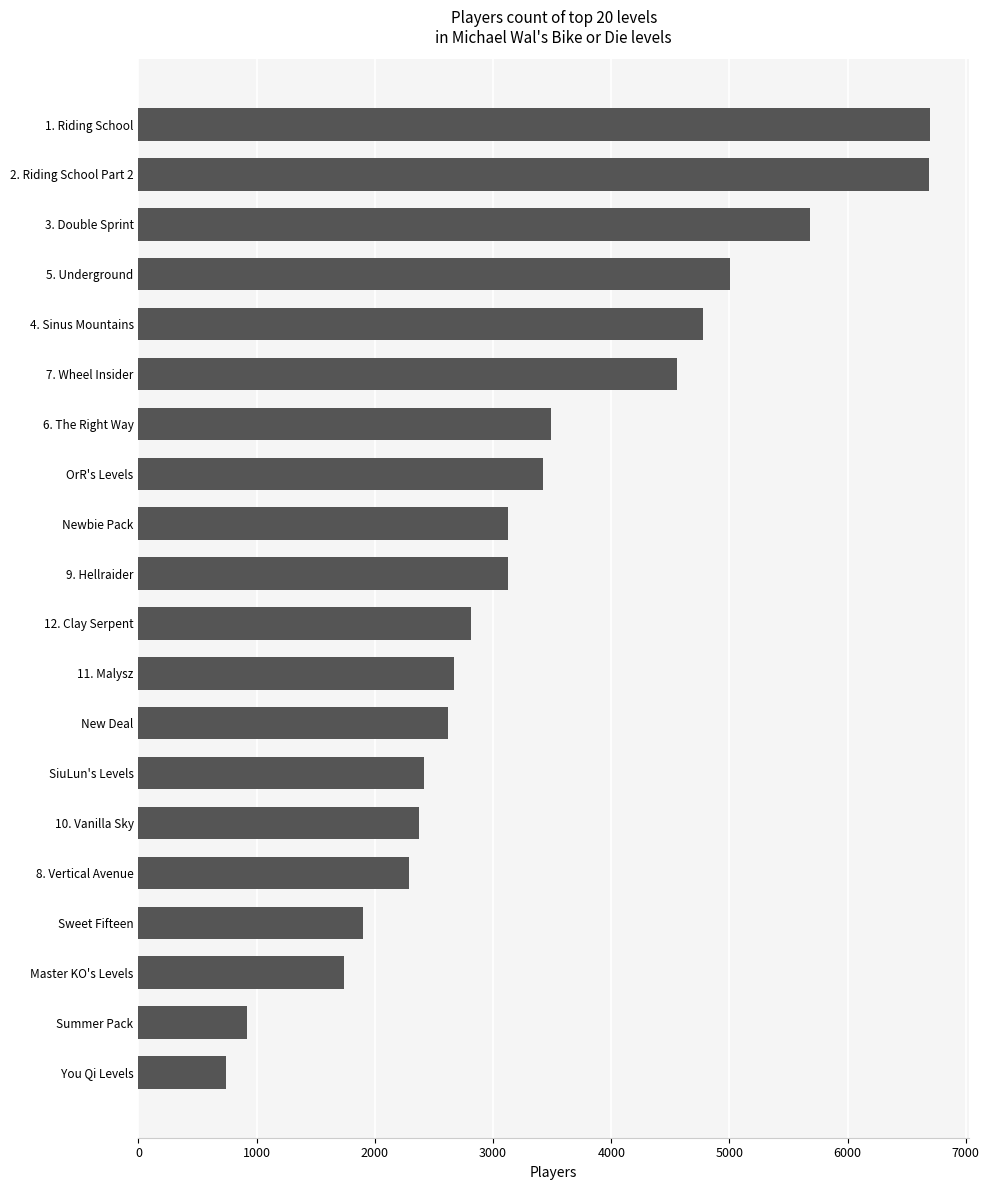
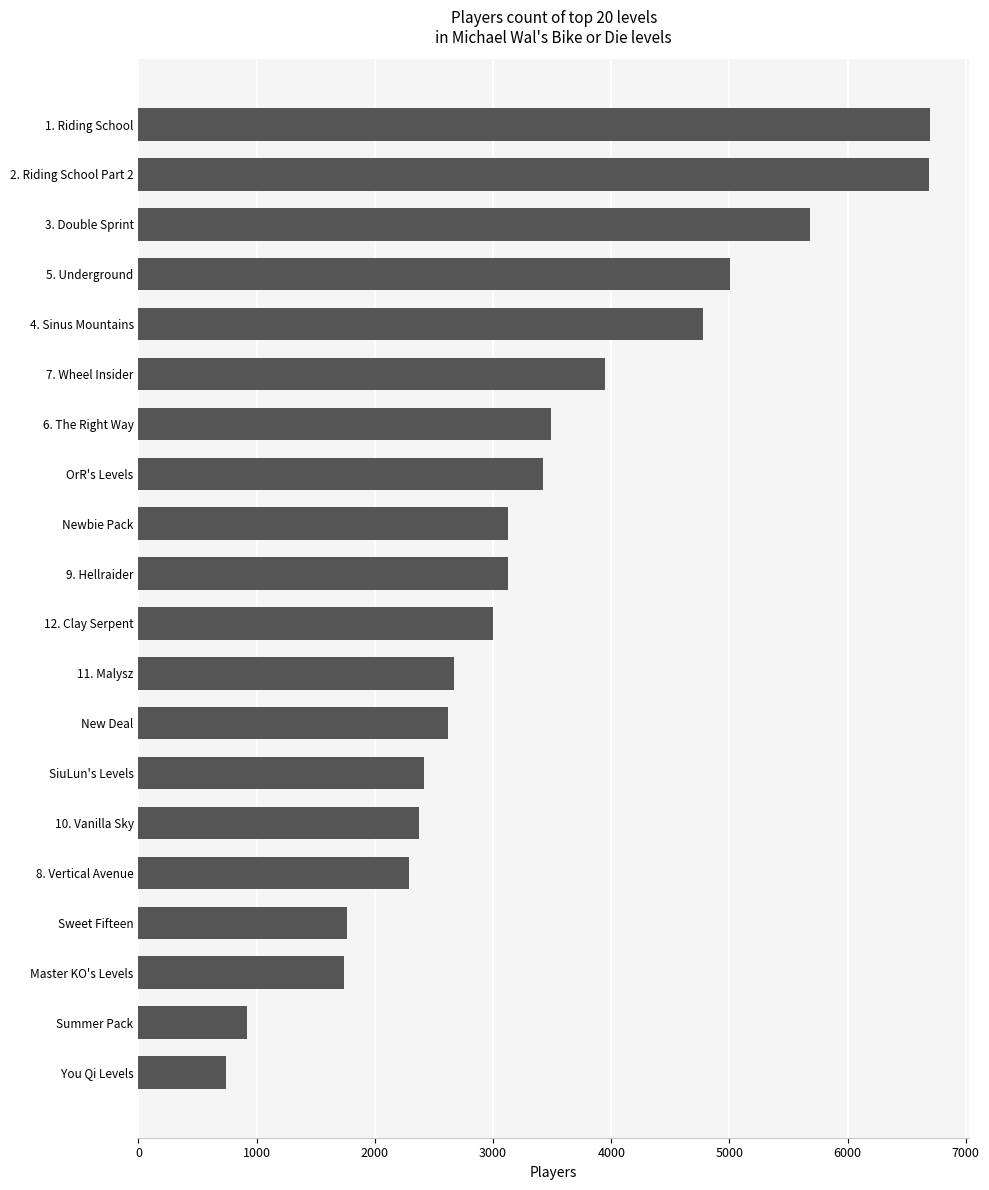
  {
    "1. Riding School": 6690,
    "2. Riding School Part 2": 6690,
    "3. Double Sprint": 5680,
    "5. Underground": 5000,
    "4. Sinus Mountains": 4780,
-   "7. Wheel Insider": 4550,
+   "7. Wheel Insider": 3950,
    "6. The Right Way": 3490,
    "OrR's Levels": 3430,
    "Newbie Pack": 3130,
    "9. Hellraider": 3130,
-   "12. Clay Serpent": 2810,
+   "12. Clay Serpent": 3000,
    "11. Malysz": 2670,
    "New Deal": 2620,
    "SiuLun's Levels": 2410,
    "10. Vanilla Sky": 2380,
    "8. Vertical Avenue": 2290,
-   "Sweet Fifteen": 1900,
+   "Sweet Fifteen": 1760,
    "Master KO's Levels": 1740,
    "Summer Pack": 920,
    "You Qi Levels": 740
  }
